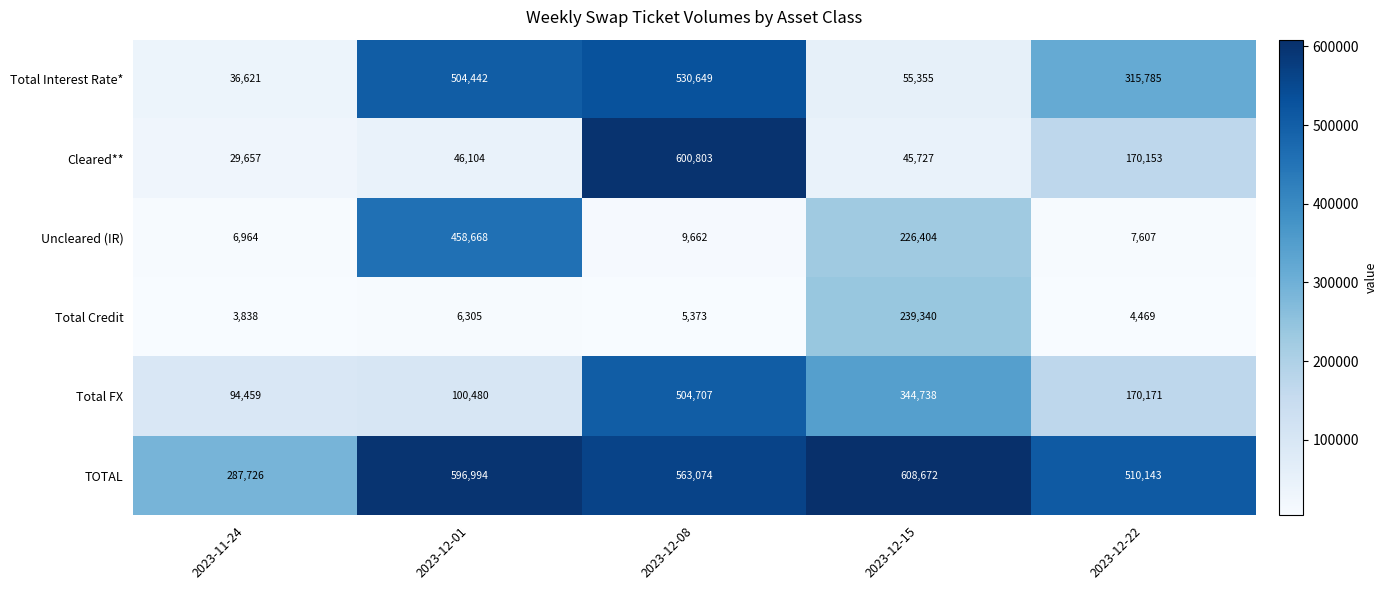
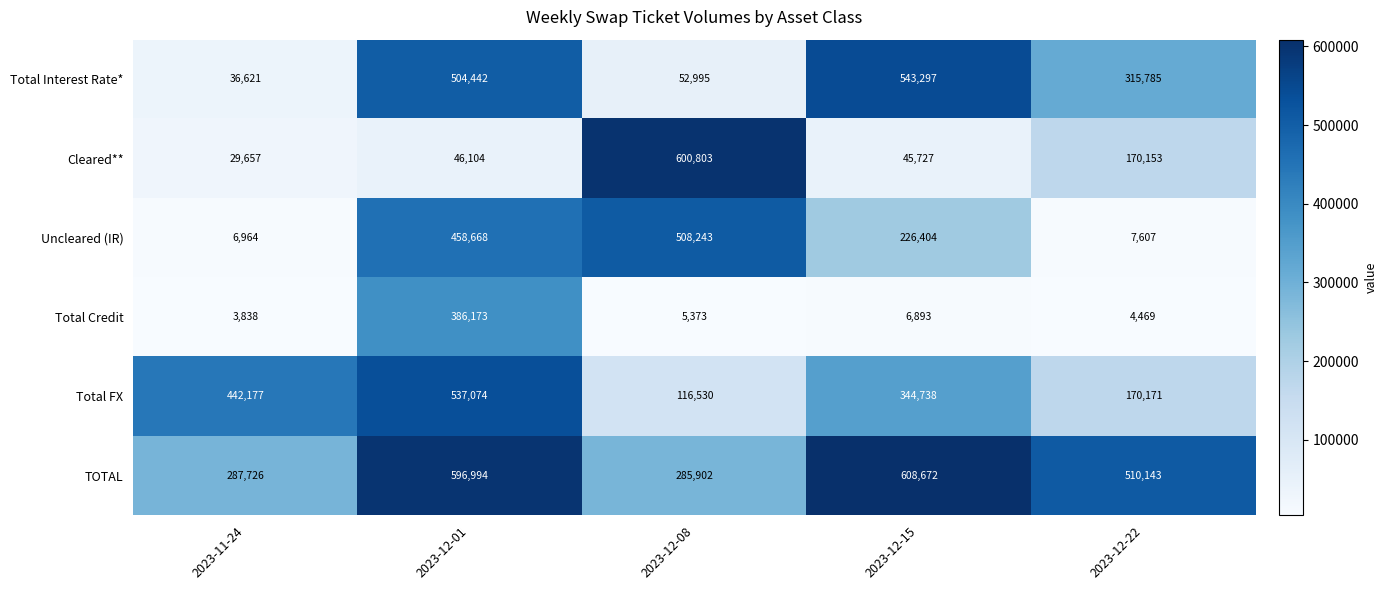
  {
    "Total Interest Rate*": {
      "2023-11-24": "36,621",
      "2023-12-01": "504,442",
-     "2023-12-08": "530,649",
-     "2023-12-15": "55,355",
+     "2023-12-08": "52,995",
+     "2023-12-15": "543,297",
      "2023-12-22": "315,785"
    },
    "Cleared**": {
      "2023-11-24": "29,657",
      "2023-12-01": "46,104",
      "2023-12-08": "600,803",
      "2023-12-15": "45,727",
      "2023-12-22": "170,153"
    },
    "Uncleared (IR)": {
      "2023-11-24": "6,964",
      "2023-12-01": "458,668",
-     "2023-12-08": "9,662",
+     "2023-12-08": "508,243",
      "2023-12-15": "226,404",
      "2023-12-22": "7,607"
    },
    "Total Credit": {
      "2023-11-24": "3,838",
-     "2023-12-01": "6,305",
+     "2023-12-01": "386,173",
      "2023-12-08": "5,373",
-     "2023-12-15": "239,340",
+     "2023-12-15": "6,893",
      "2023-12-22": "4,469"
    },
    "Total FX": {
-     "2023-11-24": "94,459",
-     "2023-12-01": "100,480",
-     "2023-12-08": "504,707",
+     "2023-11-24": "442,177",
+     "2023-12-01": "537,074",
+     "2023-12-08": "116,530",
      "2023-12-15": "344,738",
      "2023-12-22": "170,171"
    },
    "TOTAL": {
      "2023-11-24": "287,726",
      "2023-12-01": "596,994",
-     "2023-12-08": "563,074",
+     "2023-12-08": "285,902",
      "2023-12-15": "608,672",
      "2023-12-22": "510,143"
    }
  }
